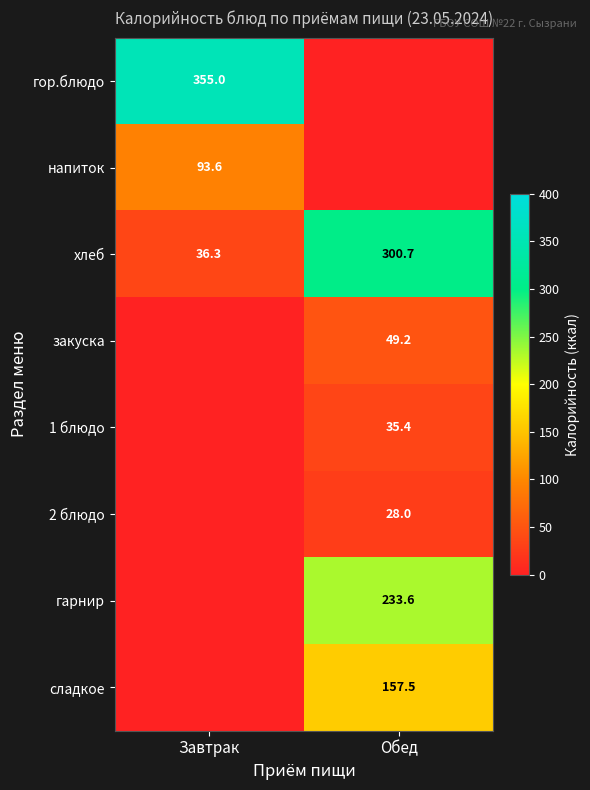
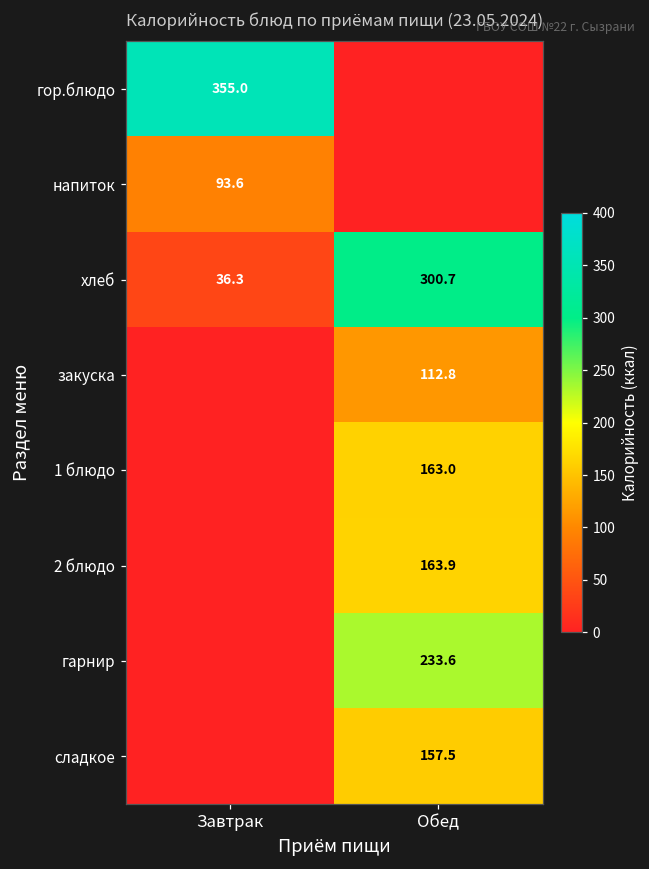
  {
    "гор.блюдо": {
      "Завтрак": 355.0
    },
    "напиток": {
      "Завтрак": 93.6
    },
    "хлеб": {
      "Завтрак": 36.3,
      "Обед": 300.7
    },
    "закуска": {
-     "Обед": 49.2
+     "Обед": 112.8
    },
    "1 блюдо": {
-     "Обед": 35.4
+     "Обед": 163.0
    },
    "2 блюдо": {
-     "Обед": 28.0
+     "Обед": 163.9
    },
    "гарнир": {
      "Обед": 233.6
    },
    "сладкое": {
      "Обед": 157.5
    }
  }
